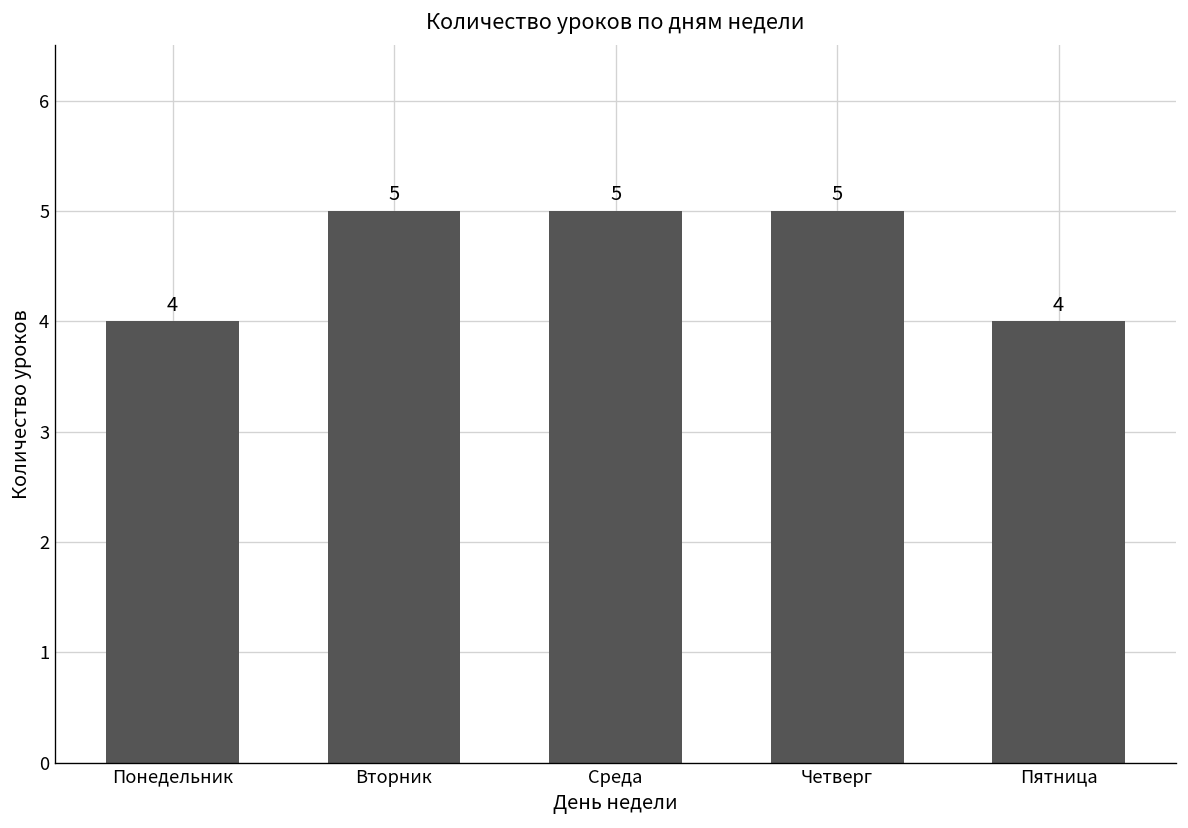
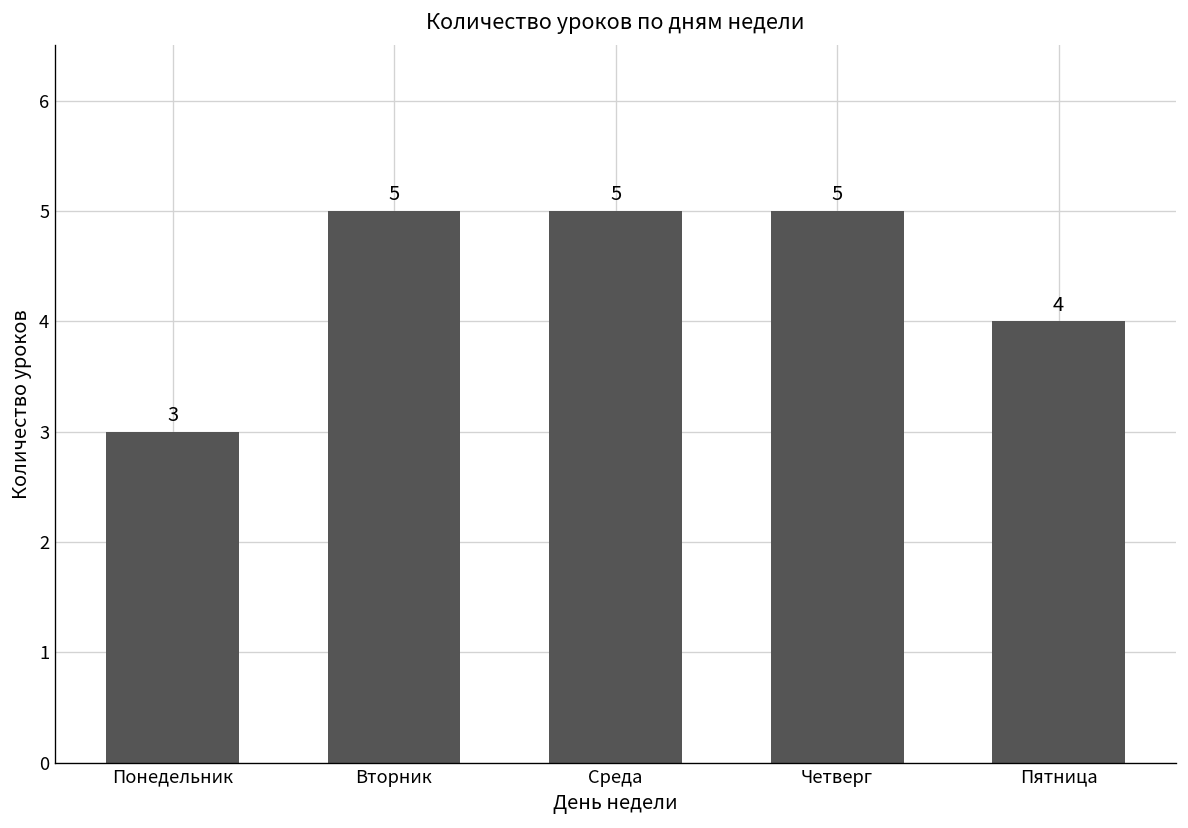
  {
-   "Понедельник": 4,
+   "Понедельник": 3,
    "Вторник": 5,
    "Среда": 5,
    "Четверг": 5,
    "Пятница": 4
  }
